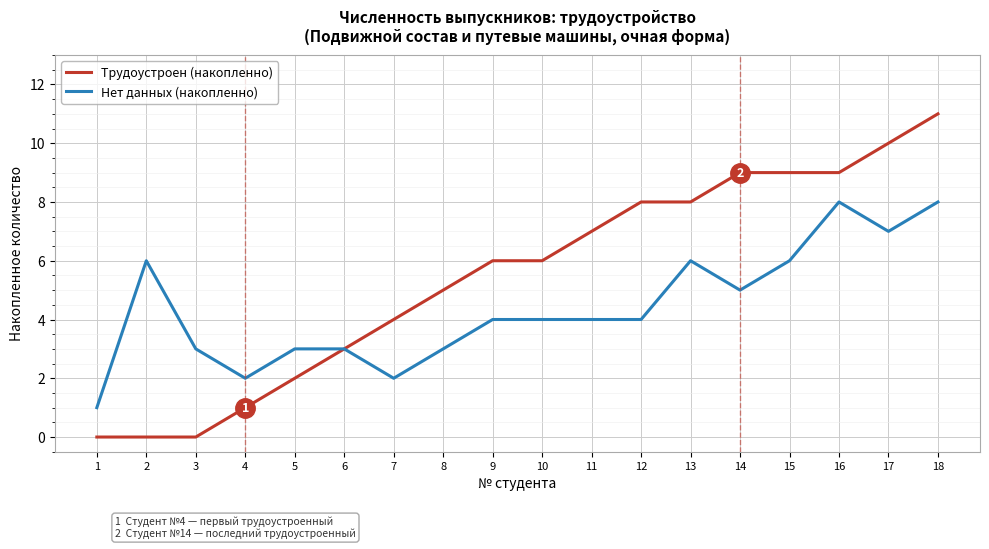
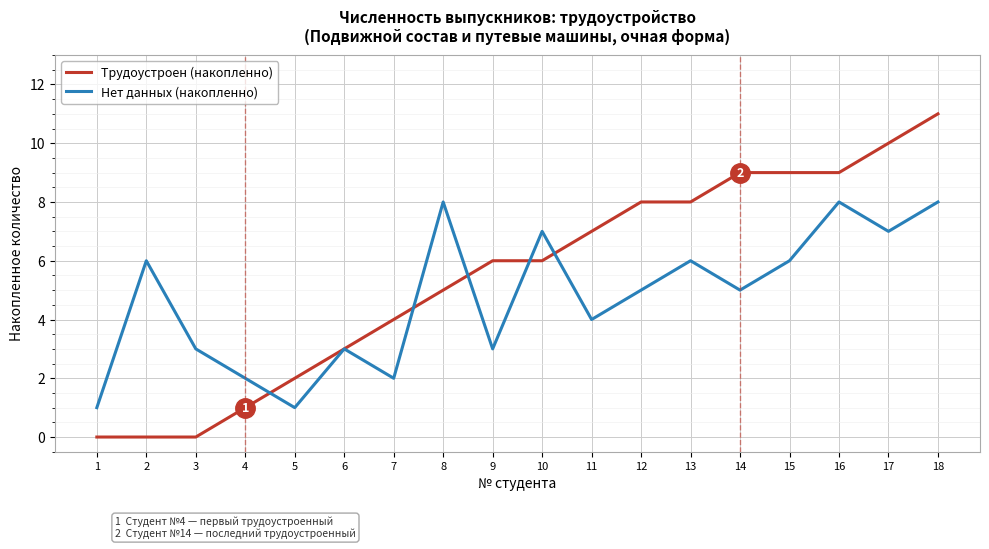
  {
    "Нет данных (накопленно)": {
      "1": 1,
      "2": 6,
      "3": 3,
      "4": 2,
-     "5": 3,
+     "5": 1,
      "7": 2,
-     "8": 3,
-     "9": 4,
-     "10": 4,
+     "8": 8,
+     "9": 3,
+     "10": 7,
      "11": 4,
-     "12": 4,
+     "12": 5,
      "13": 6,
      "14": 5,
      "15": 6,
      "16": 8,
      "17": 7,
      "18": 8
    }
  }
